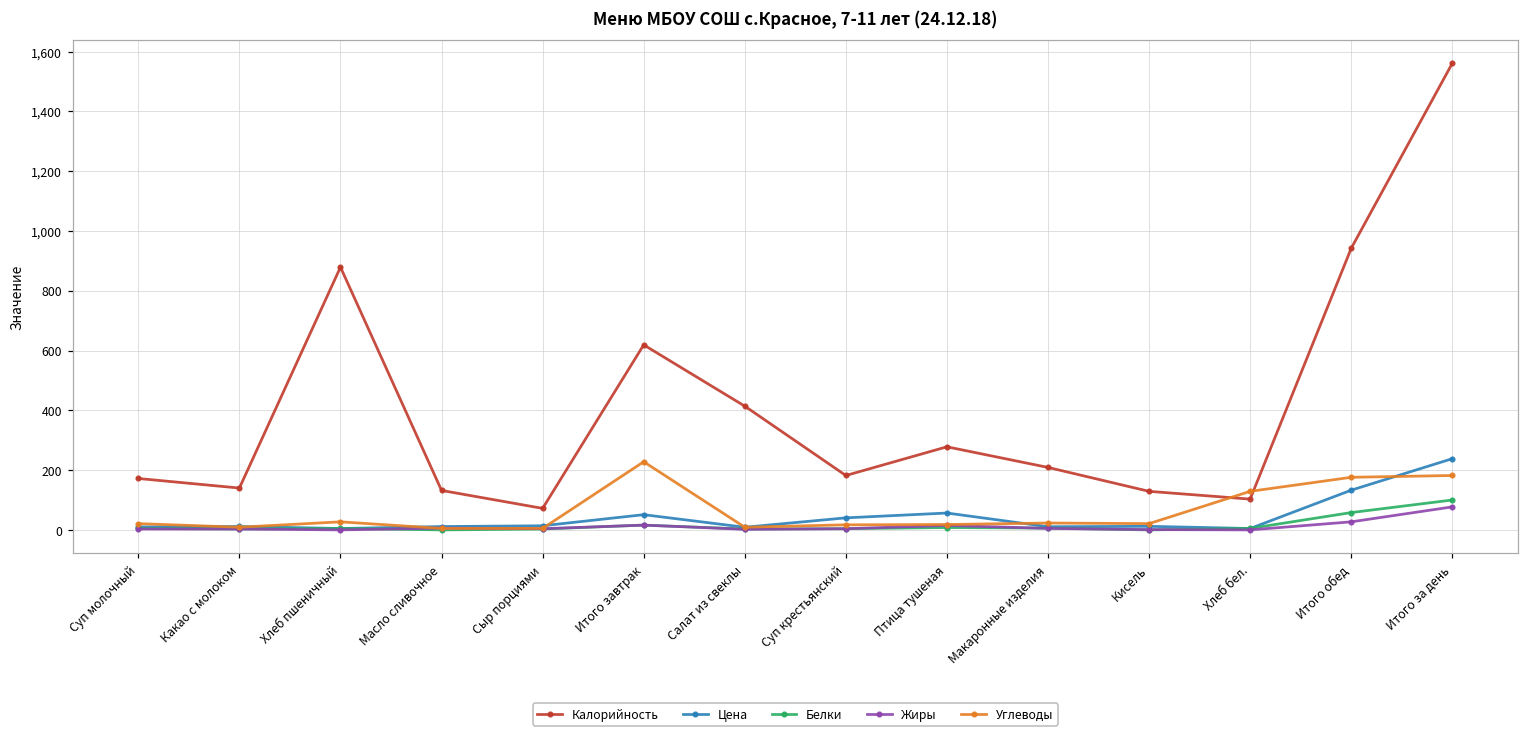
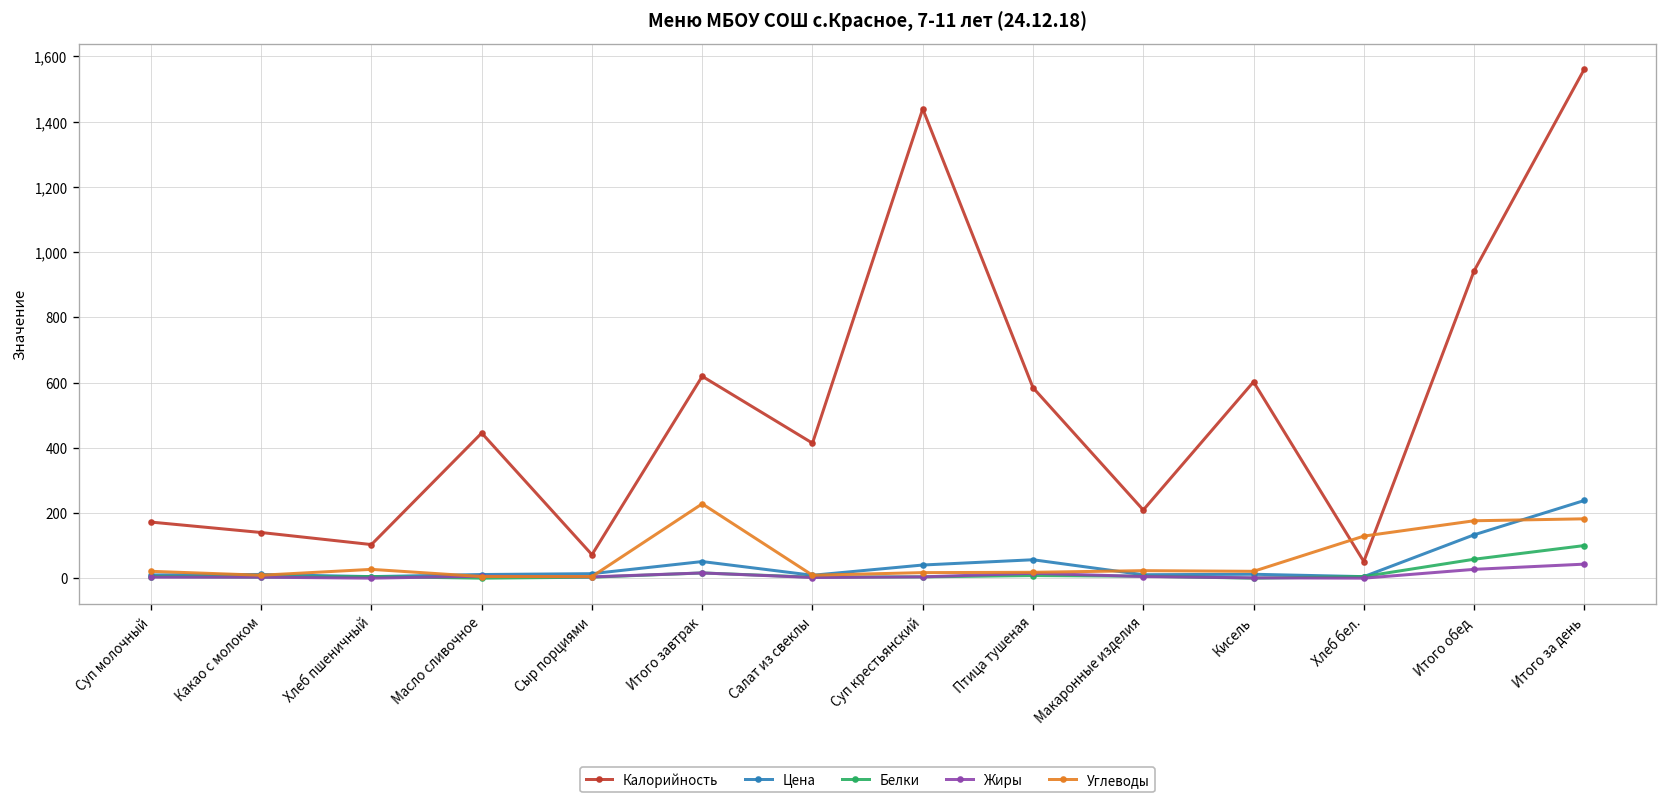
  {
    "Калорийность": {
      "Суп молочный": "170",
      "Какао с молоком": "140",
-     "Хлеб пшеничный": "880",
-     "Масло сливочное": "130",
+     "Хлеб пшеничный": "100",
+     "Масло сливочное": "450",
      "Сыр порциями": "70",
      "Итого завтрак": "620",
      "Салат из свеклы": "410",
-     "Суп крестьянский": "180",
-     "Птица тушеная": "280",
+     "Суп крестьянский": "1,440",
+     "Птица тушеная": "580",
      "Макаронные изделия": "210",
-     "Кисель": "130",
-     "Хлеб бел.": "100",
+     "Кисель": "600",
+     "Хлеб бел.": "50",
      "Итого обед": "940",
      "Итого за день": "1,560"
    },
    "Цена": {
      "Итого завтрак": "50",
      "Суп крестьянский": "40",
      "Птица тушеная": "60",
      "Итого обед": "130",
      "Итого за день": "240"
    },
    "Белки": {
      "Итого обед": "60",
      "Итого за день": "100"
    },
    "Жиры": {
      "Итого обед": "30",
-     "Итого за день": "80"
+     "Итого за день": "40"
    },
    "Углеводы": {
      "Суп молочный": "20",
      "Хлеб пшеничный": "30",
      "Итого завтрак": "230",
      "Суп крестьянский": "20",
      "Макаронные изделия": "20",
      "Хлеб бел.": "130",
      "Итого обед": "180",
      "Итого за день": "180"
    }
  }
